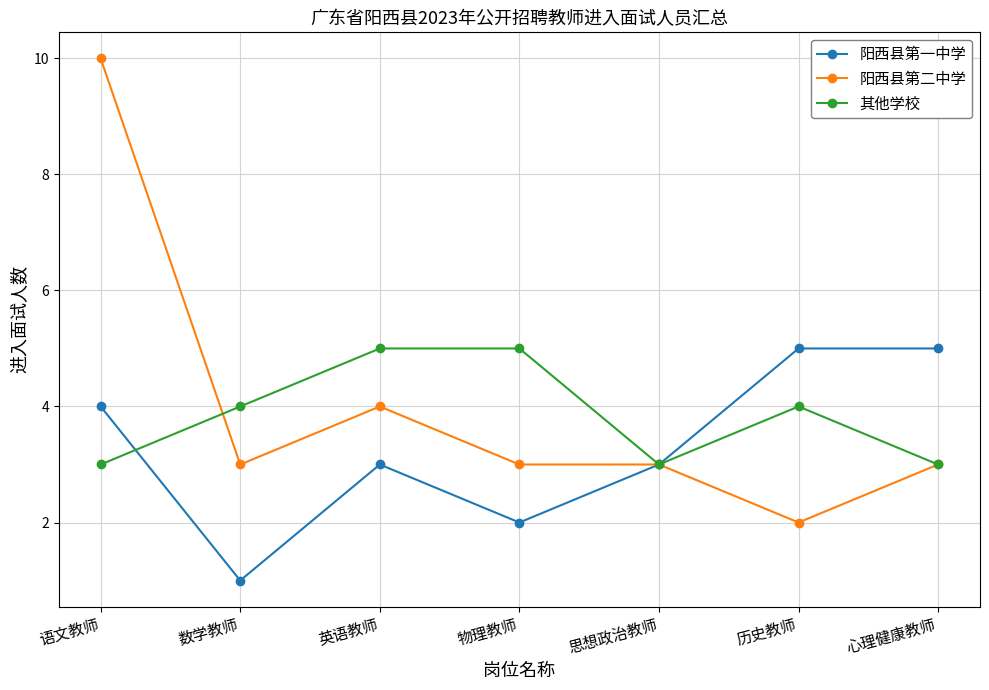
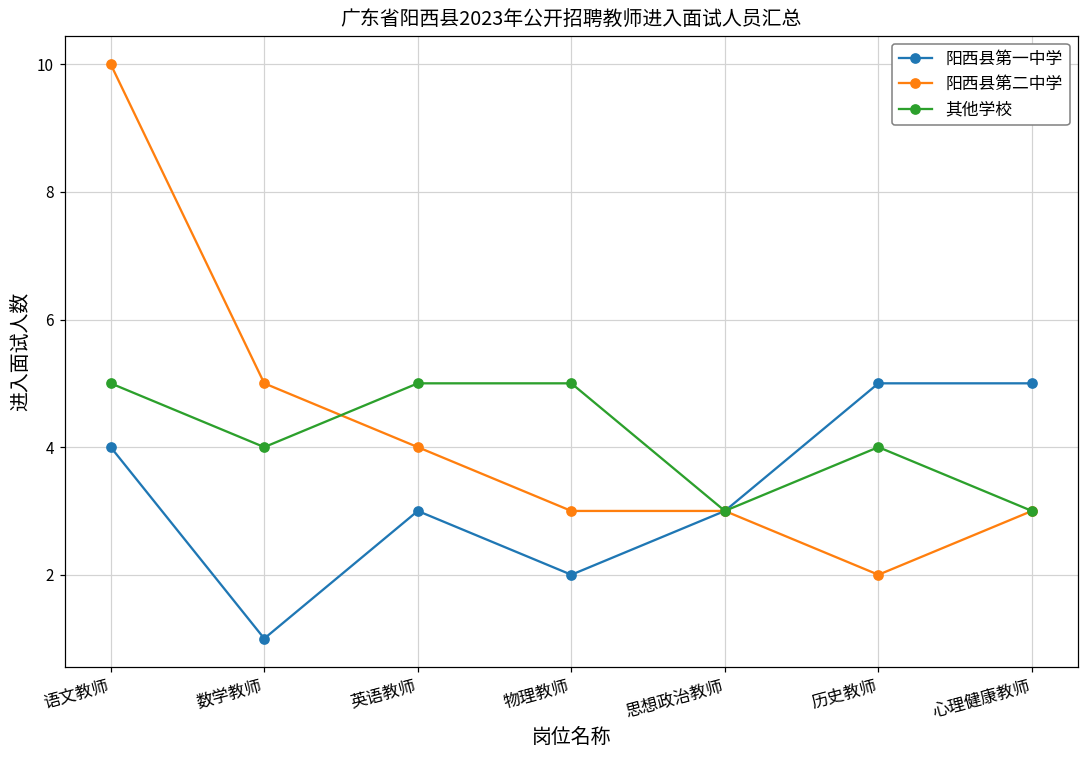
  {
    "阳西县第一中学": {
      "语文教师": 4,
      "数学教师": 1,
      "英语教师": 3,
      "物理教师": 2,
      "历史教师": 5,
      "心理健康教师": 5
    },
    "阳西县第二中学": {
      "语文教师": 10,
-     "数学教师": 3,
+     "数学教师": 5,
      "英语教师": 4,
      "物理教师": 3,
      "历史教师": 2
    },
    "其他学校": {
-     "语文教师": 3,
+     "语文教师": 5,
      "数学教师": 4,
      "英语教师": 5,
      "物理教师": 5,
      "历史教师": 4
    }
  }
